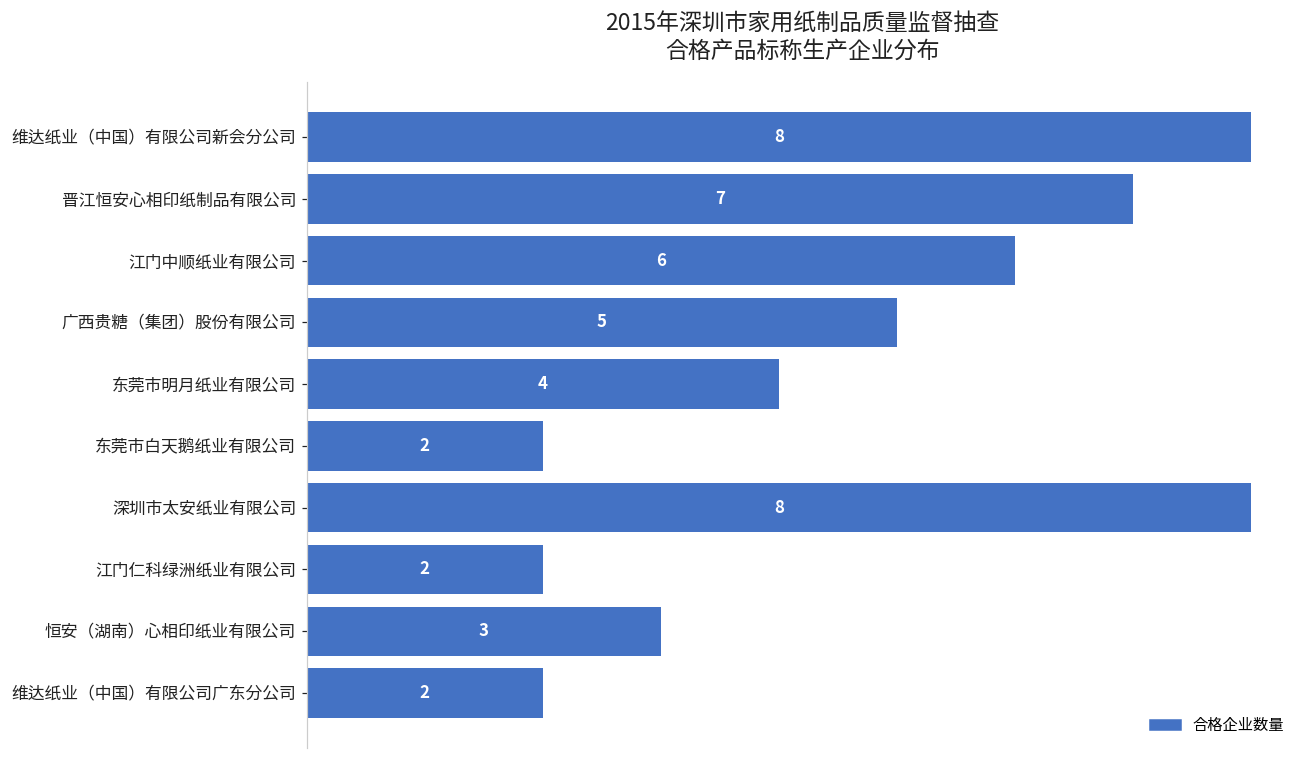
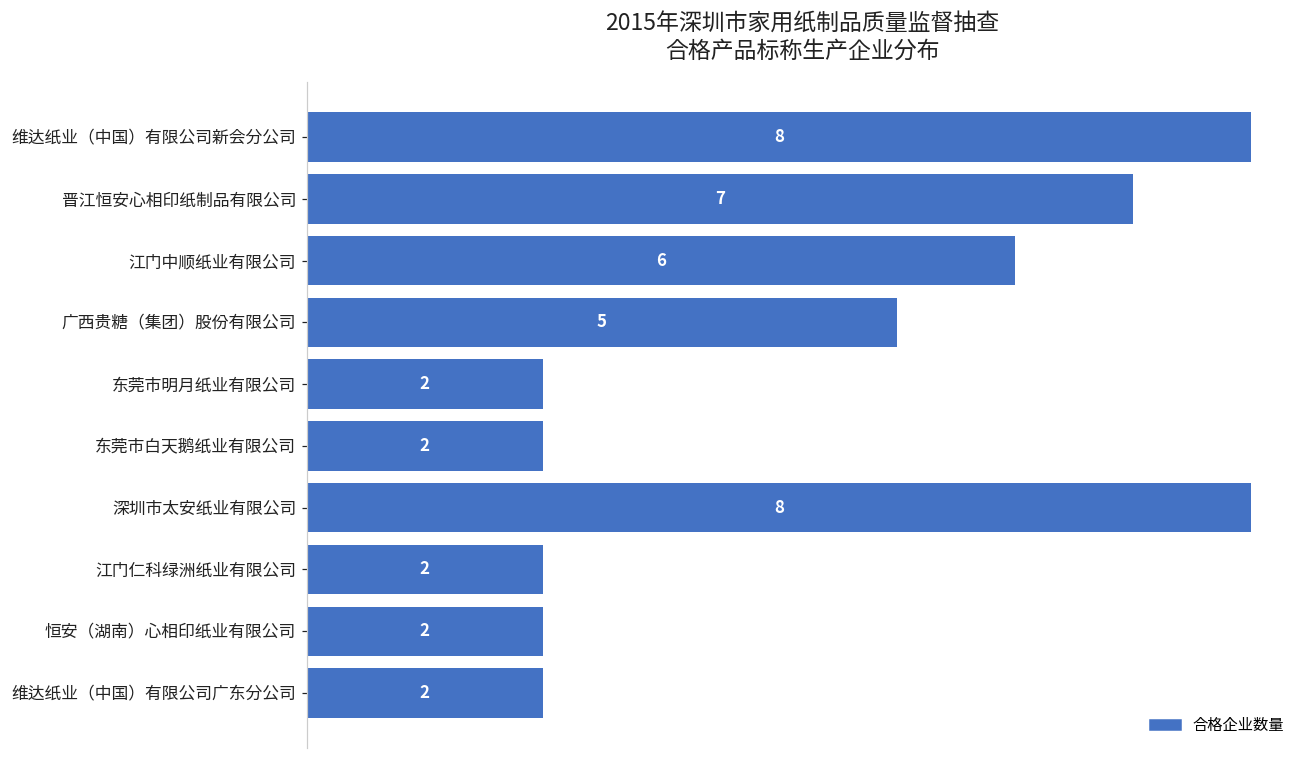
  {
    "维达纸业（中国）有限公司新会分公司": 8,
    "晋江恒安心相印纸制品有限公司": 7,
    "江门中顺纸业有限公司": 6,
    "广西贵糖（集团）股份有限公司": 5,
-   "东莞市明月纸业有限公司": 4,
+   "东莞市明月纸业有限公司": 2,
    "东莞市白天鹅纸业有限公司": 2,
    "深圳市太安纸业有限公司": 8,
    "江门仁科绿洲纸业有限公司": 2,
-   "恒安（湖南）心相印纸业有限公司": 3,
+   "恒安（湖南）心相印纸业有限公司": 2,
    "维达纸业（中国）有限公司广东分公司": 2
  }
